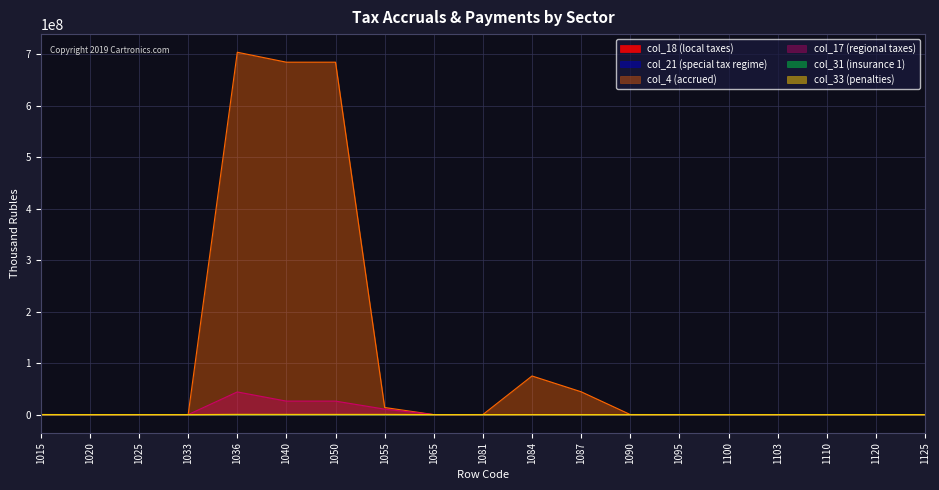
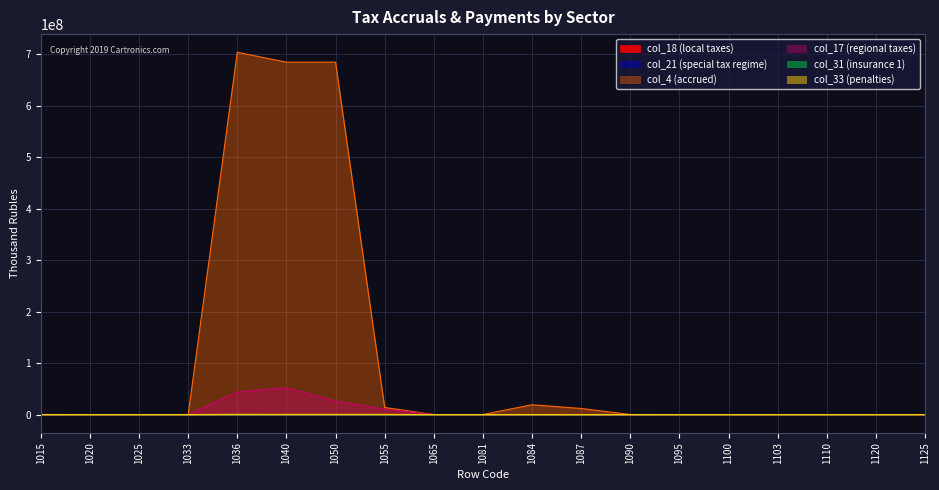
  {
    "col_4 (accrued)": {
      "1036": 700000000,
      "1040": 680000000,
      "1050": 680000000,
-     "1084": 80000000,
-     "1087": 40000000
+     "1084": 20000000,
+     "1087": 10000000
    },
    "col_17 (regional taxes)": {
      "1036": 40000000,
-     "1040": 30000000,
+     "1040": 50000000,
      "1050": 30000000
    }
  }
